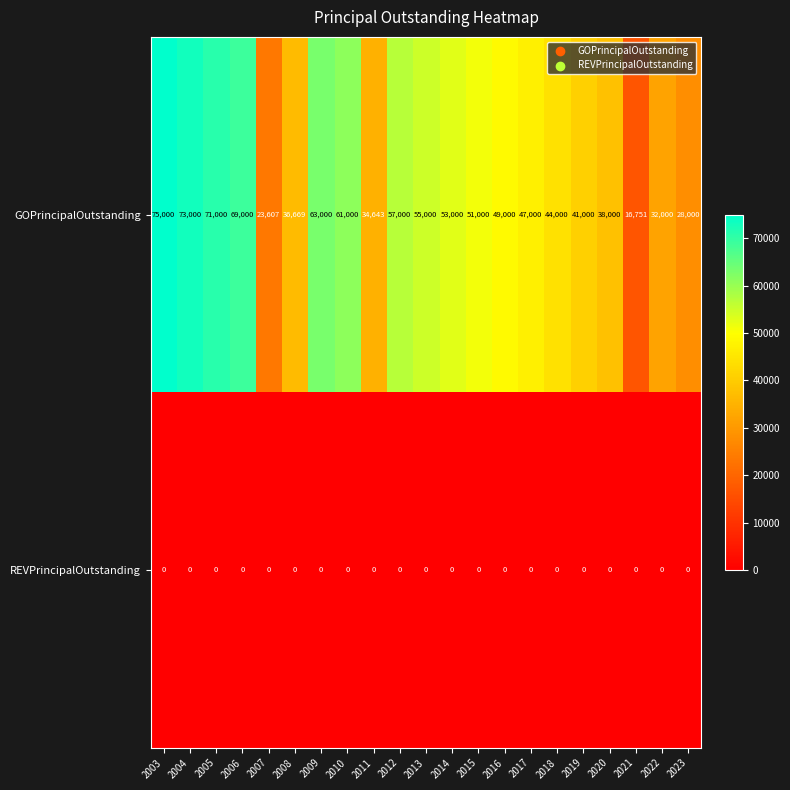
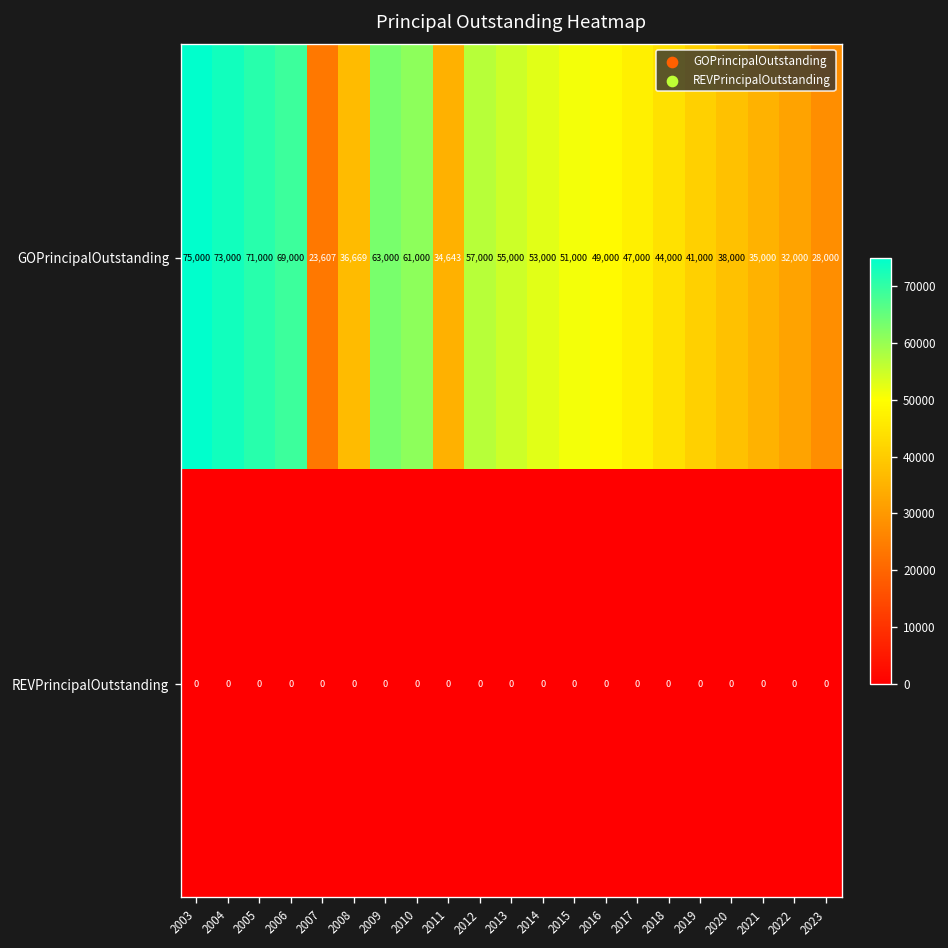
  {
    "GOPrincipalOutstanding": {
      "2003": "75,000",
      "2004": "73,000",
      "2005": "71,000",
      "2006": "69,000",
      "2007": "23,607",
      "2008": "36,669",
      "2009": "63,000",
      "2010": "61,000",
      "2011": "34,643",
      "2012": "57,000",
      "2013": "55,000",
      "2014": "53,000",
      "2015": "51,000",
      "2016": "49,000",
      "2017": "47,000",
      "2018": "44,000",
      "2019": "41,000",
      "2020": "38,000",
-     "2021": "16,751",
+     "2021": "35,000",
      "2022": "32,000",
      "2023": "28,000"
    },
    "REVPrincipalOutstanding": {
      "2003": "0",
      "2004": "0",
      "2005": "0",
      "2006": "0",
      "2007": "0",
      "2008": "0",
      "2009": "0",
      "2010": "0",
      "2011": "0",
      "2012": "0",
      "2013": "0",
      "2014": "0",
      "2015": "0",
      "2016": "0",
      "2017": "0",
      "2018": "0",
      "2019": "0",
      "2020": "0",
      "2021": "0",
      "2022": "0",
      "2023": "0"
    }
  }
